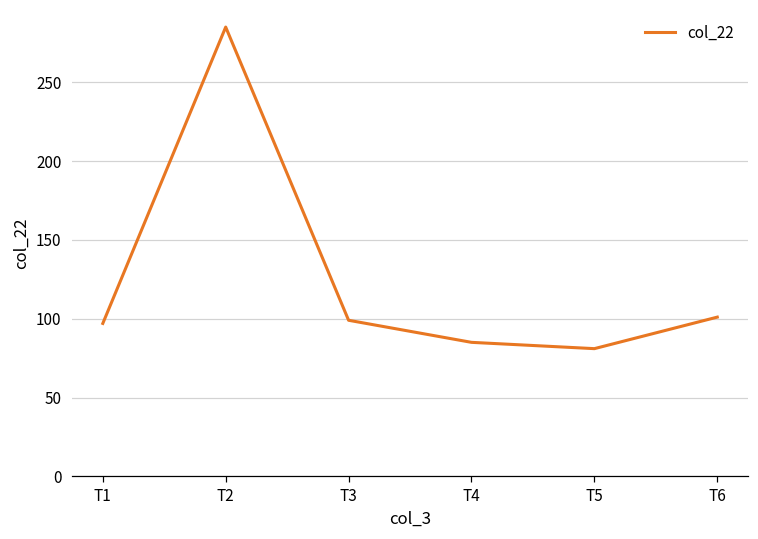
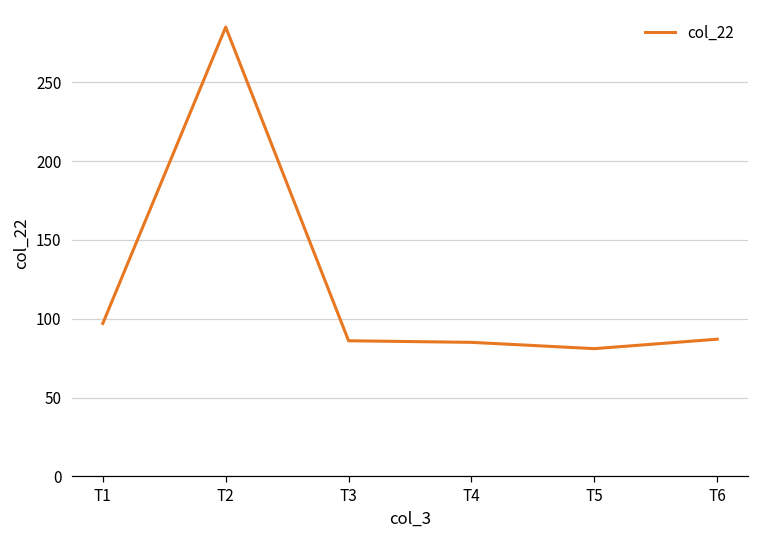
  {
    "T1": 97,
    "T2": 285,
-   "T3": 99,
+   "T3": 86,
    "T4": 85,
    "T5": 81,
-   "T6": 101
+   "T6": 87
  }
